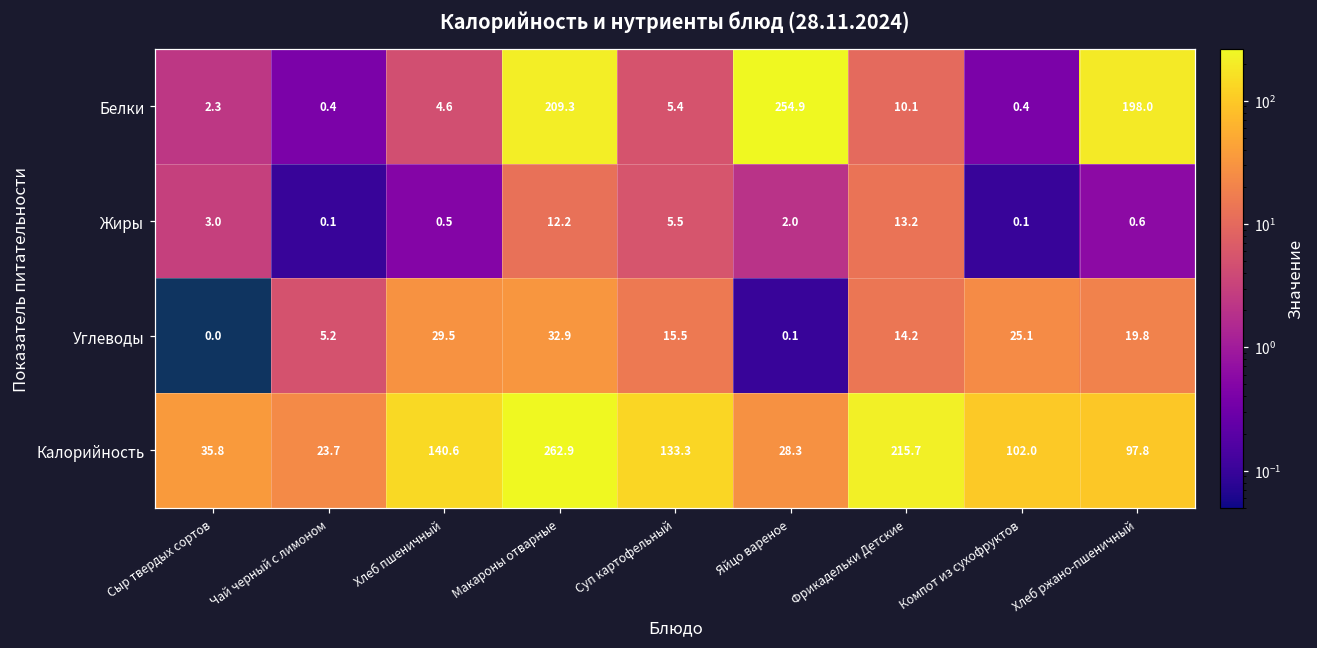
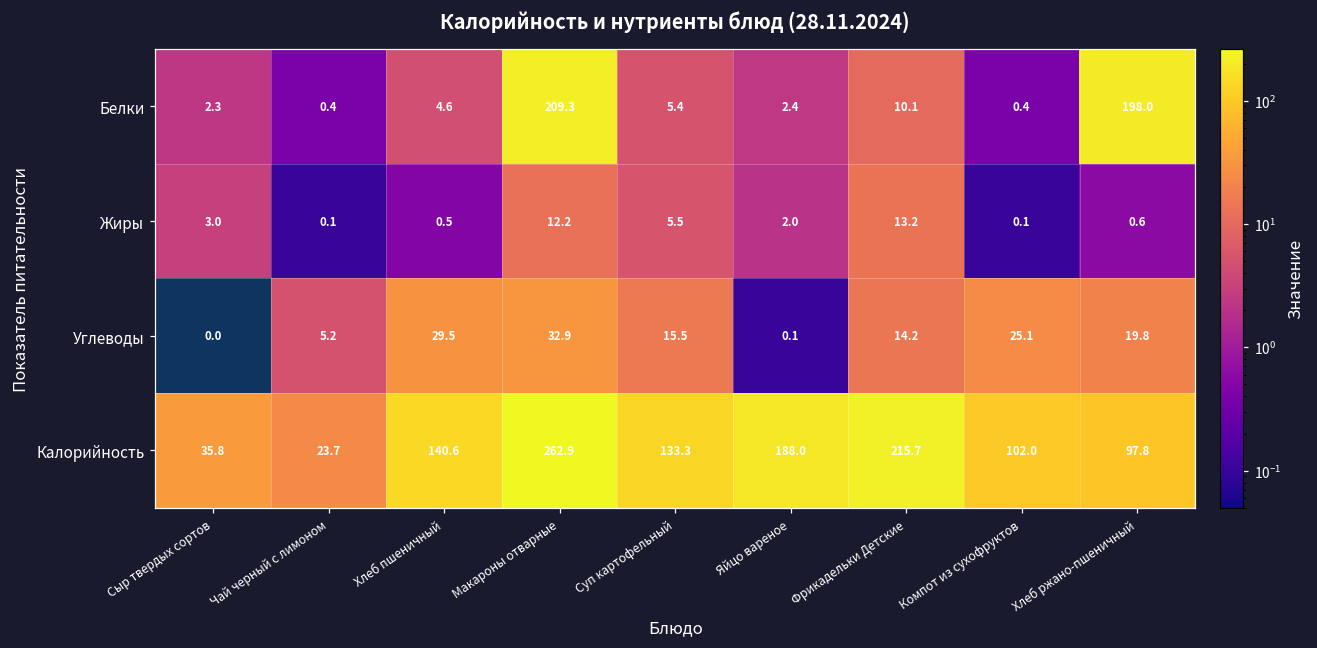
  {
    "Белки": {
      "Сыр твердых сортов": 2.3,
      "Чай черный с лимоном": 0.4,
      "Хлеб пшеничный": 4.6,
      "Макароны отварные": 209.3,
      "Суп картофельный": 5.4,
-     "Яйцо вареное": 254.9,
+     "Яйцо вареное": 2.4,
      "Фрикадельки Детские": 10.1,
      "Компот из сухофруктов": 0.4,
      "Хлеб ржано-пшеничный": 198.0
    },
    "Жиры": {
      "Сыр твердых сортов": 3.0,
      "Чай черный с лимоном": 0.1,
      "Хлеб пшеничный": 0.5,
      "Макароны отварные": 12.2,
      "Суп картофельный": 5.5,
      "Яйцо вареное": 2.0,
      "Фрикадельки Детские": 13.2,
      "Компот из сухофруктов": 0.1,
      "Хлеб ржано-пшеничный": 0.6
    },
    "Углеводы": {
      "Сыр твердых сортов": 0.0,
      "Чай черный с лимоном": 5.2,
      "Хлеб пшеничный": 29.5,
      "Макароны отварные": 32.9,
      "Суп картофельный": 15.5,
      "Яйцо вареное": 0.1,
      "Фрикадельки Детские": 14.2,
      "Компот из сухофруктов": 25.1,
      "Хлеб ржано-пшеничный": 19.8
    },
    "Калорийность": {
      "Сыр твердых сортов": 35.8,
      "Чай черный с лимоном": 23.7,
      "Хлеб пшеничный": 140.6,
      "Макароны отварные": 262.9,
      "Суп картофельный": 133.3,
-     "Яйцо вареное": 28.3,
+     "Яйцо вареное": 188.0,
      "Фрикадельки Детские": 215.7,
      "Компот из сухофруктов": 102.0,
      "Хлеб ржано-пшеничный": 97.8
    }
  }
